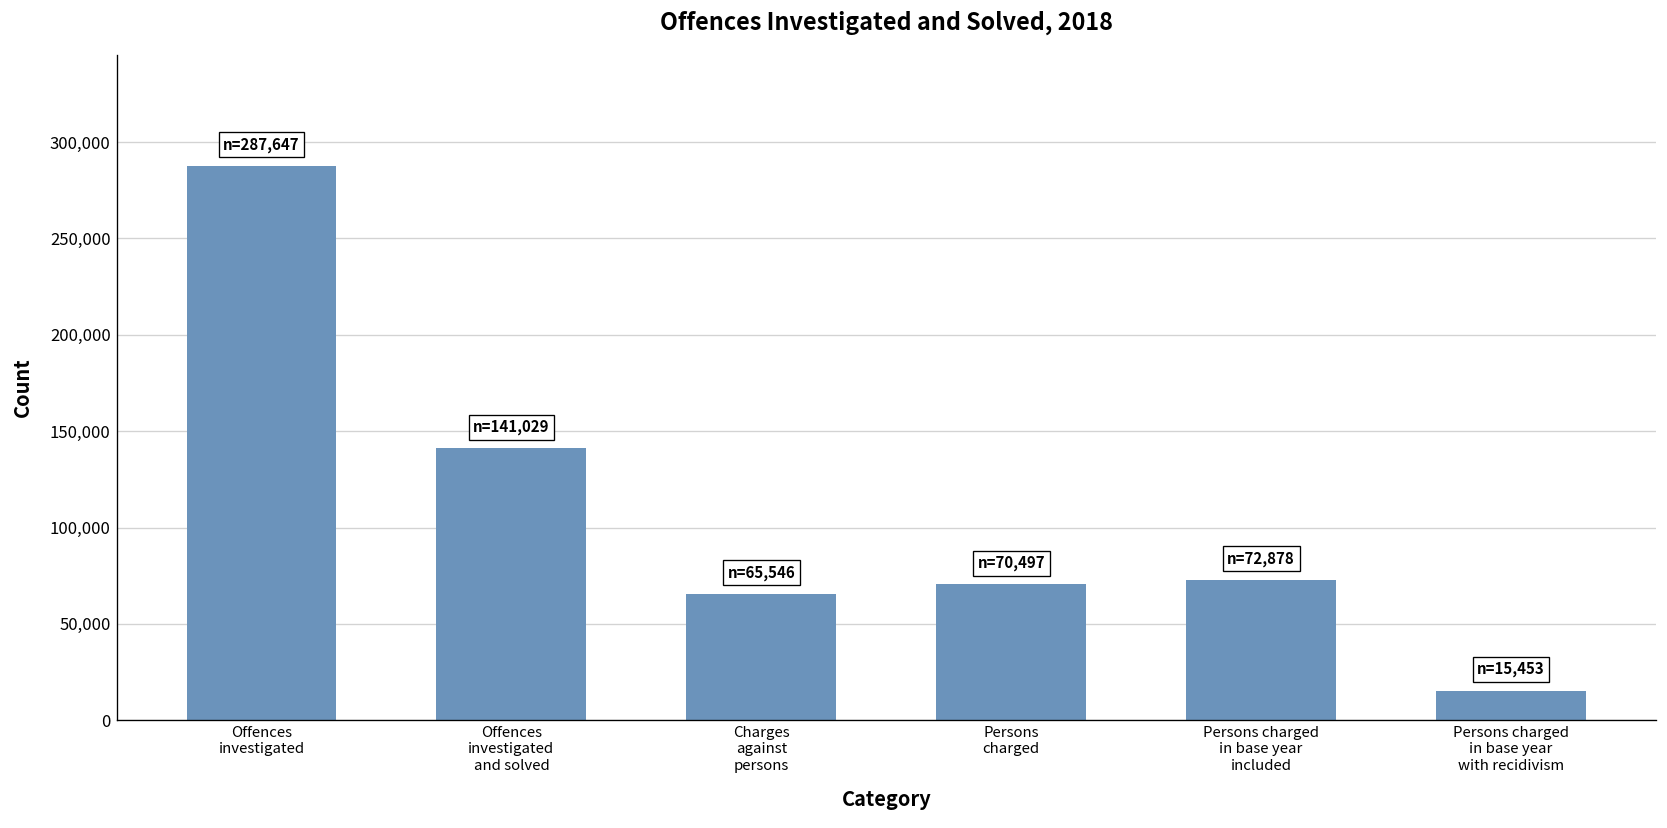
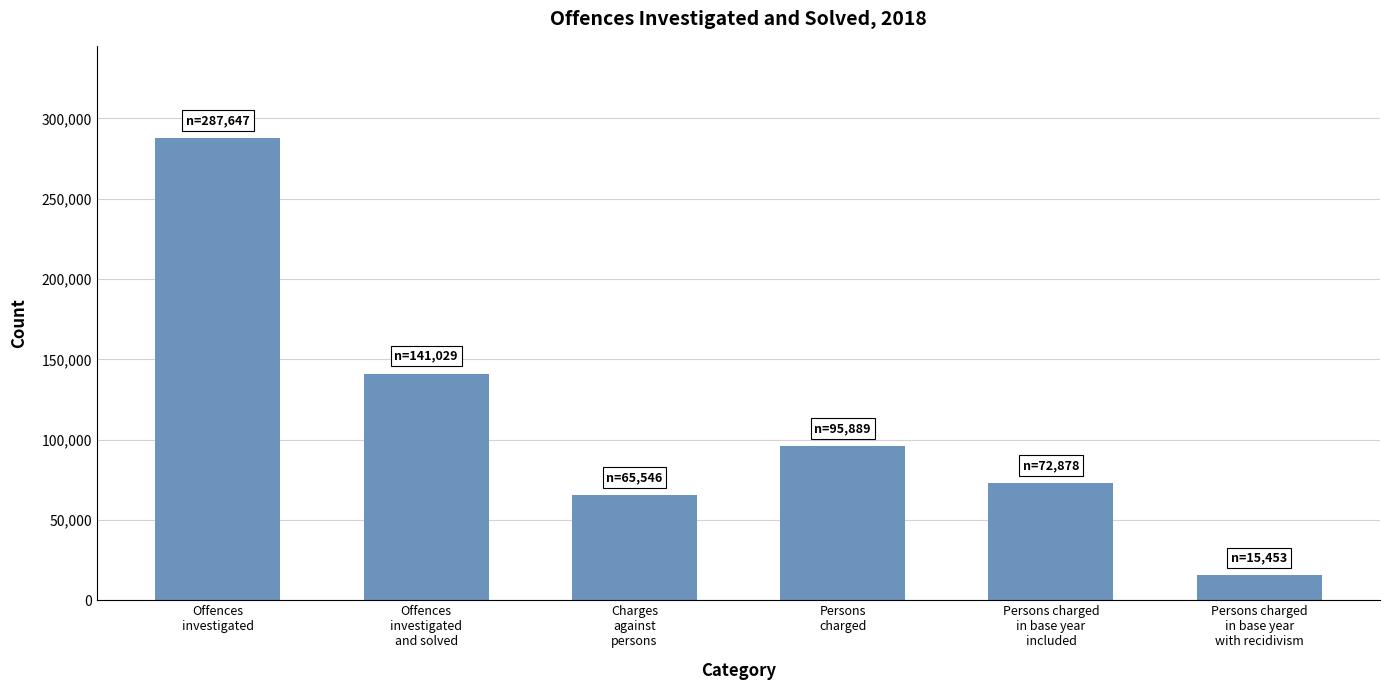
  {
-   "Persons charged": "70,497"
+   "Persons charged": "95,889"
  }
